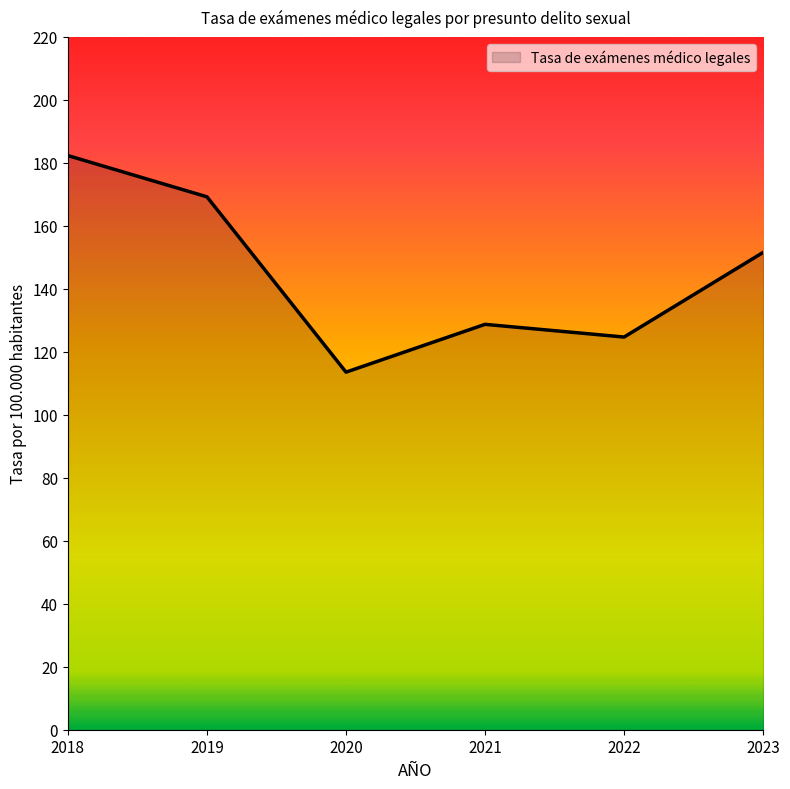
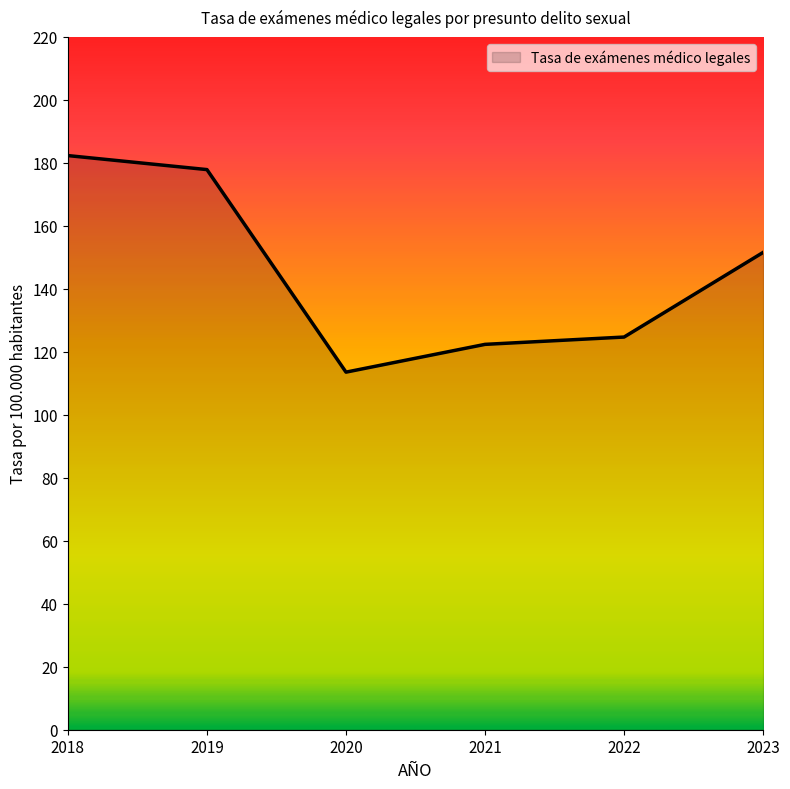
  {
    "2018": 182,
-   "2019": 169,
+   "2019": 178,
    "2020": 114,
-   "2021": 129,
+   "2021": 122,
    "2022": 125,
    "2023": 152
  }
